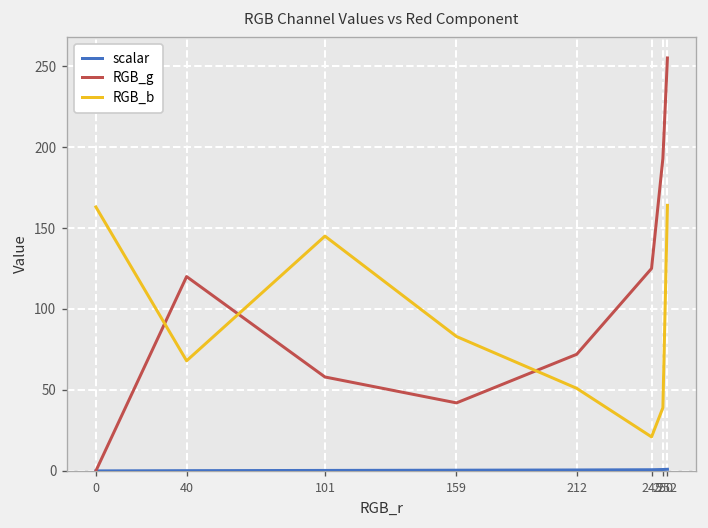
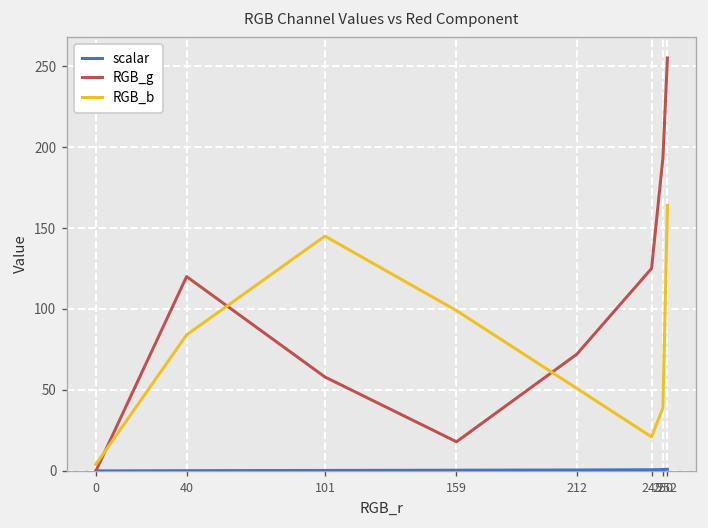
  {
    "scalar": {
      "40": 0,
      "101": 0,
      "159": 0,
      "212": 1
    },
    "RGB_g": {
      "40": 120,
      "101": 58,
-     "159": 42,
+     "159": 18,
      "212": 72
    },
    "RGB_b": {
-     "0": 163,
-     "40": 68,
+     "0": 4,
+     "40": 84,
      "101": 145,
-     "159": 83,
+     "159": 99,
      "212": 51
    }
  }
